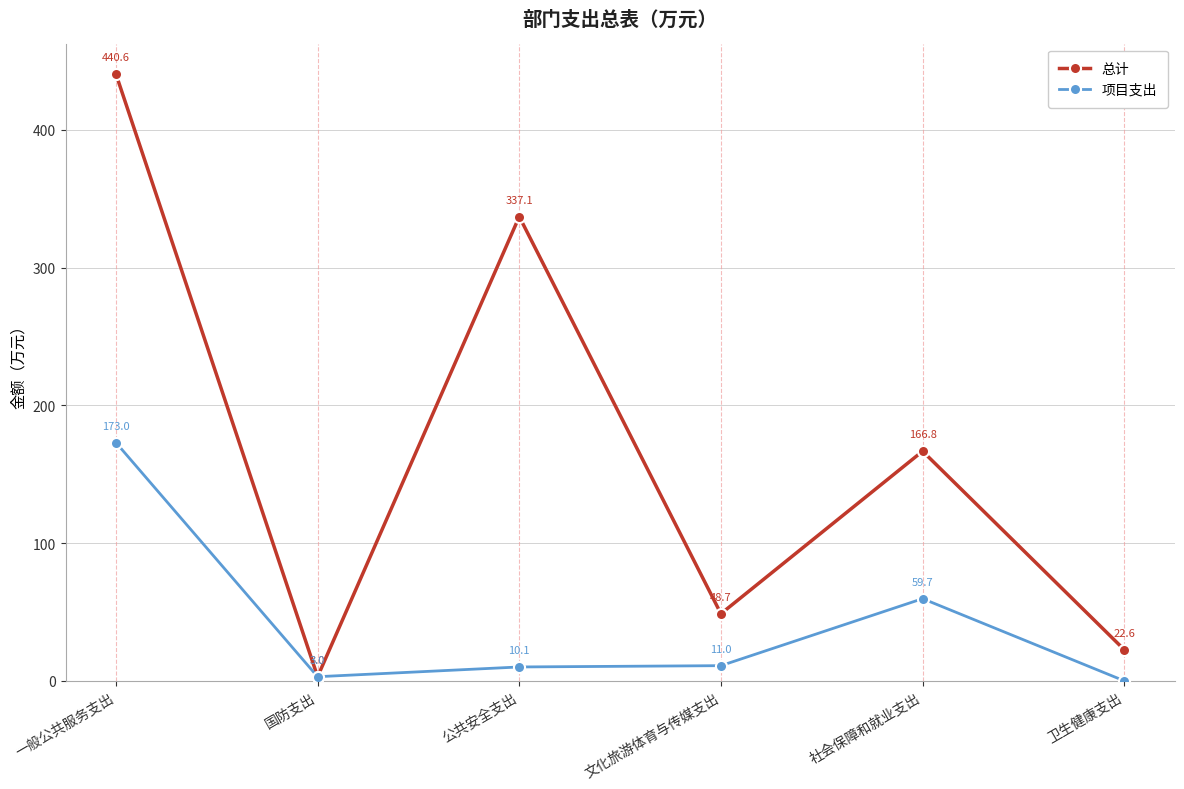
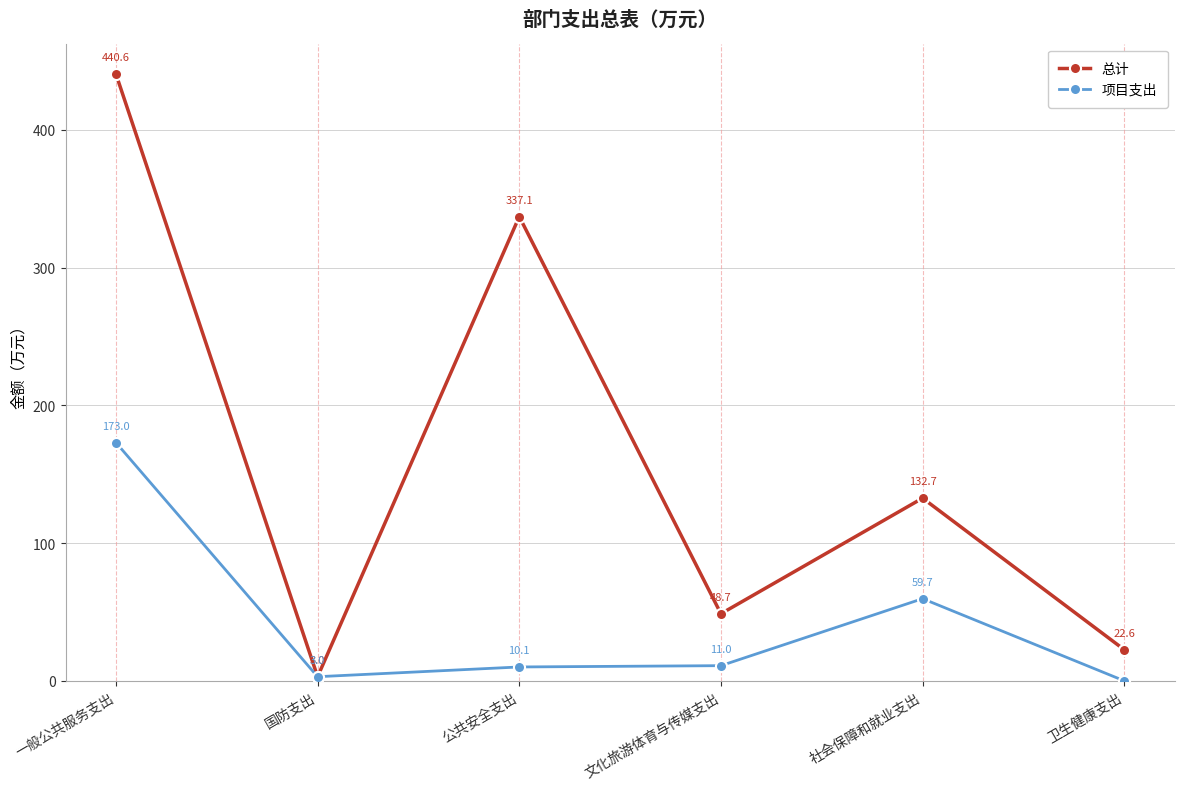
  {
    "总计": {
      "一般公共服务支出": 440.6,
      "公共安全支出": 337.1,
      "文化旅游体育与传媒支出": 48.7,
-     "社会保障和就业支出": 166.8,
+     "社会保障和就业支出": 132.7,
      "卫生健康支出": 22.6
    },
    "项目支出": {
      "一般公共服务支出": 173.0,
      "公共安全支出": 10.1,
      "文化旅游体育与传媒支出": 11.0,
      "社会保障和就业支出": 59.7
    }
  }
